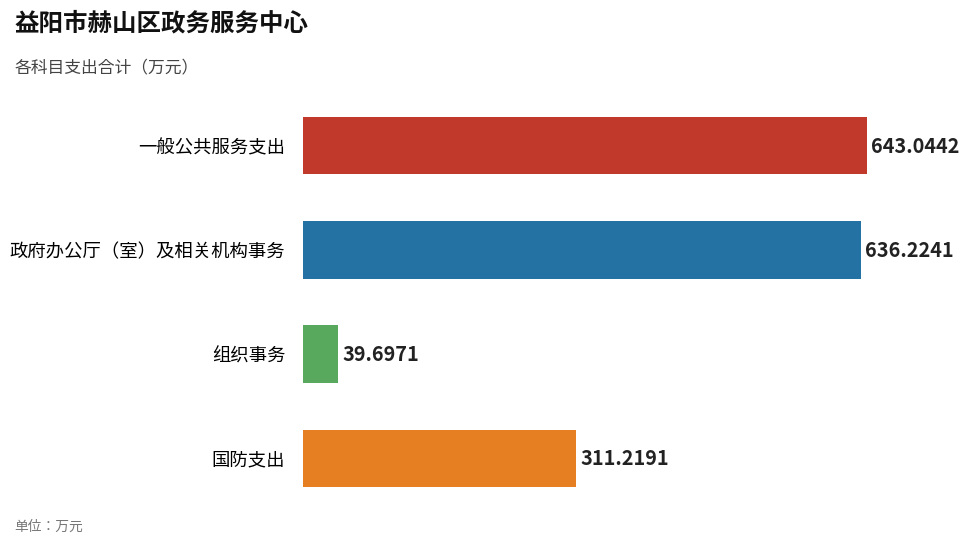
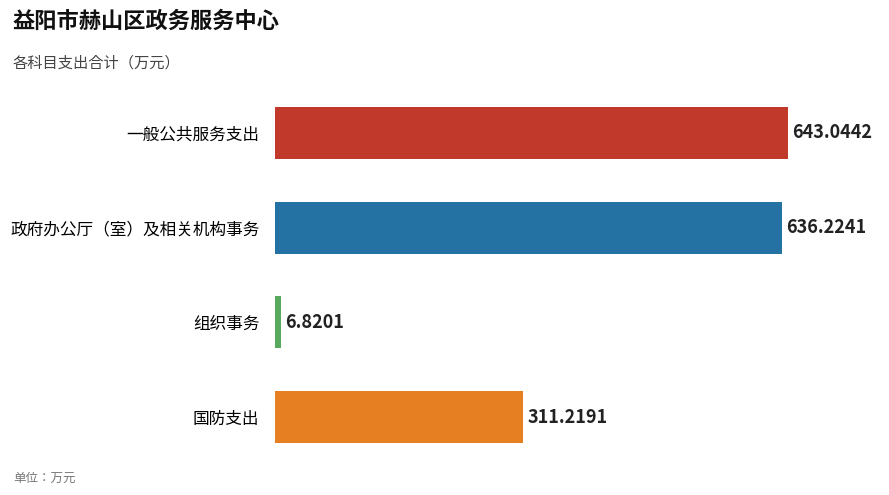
  {
    "一般公共服务支出": 643.0442,
    "政府办公厅（室）及相关机构事务": 636.2241,
-   "组织事务": 39.6971,
+   "组织事务": 6.8201,
    "国防支出": 311.2191
  }
